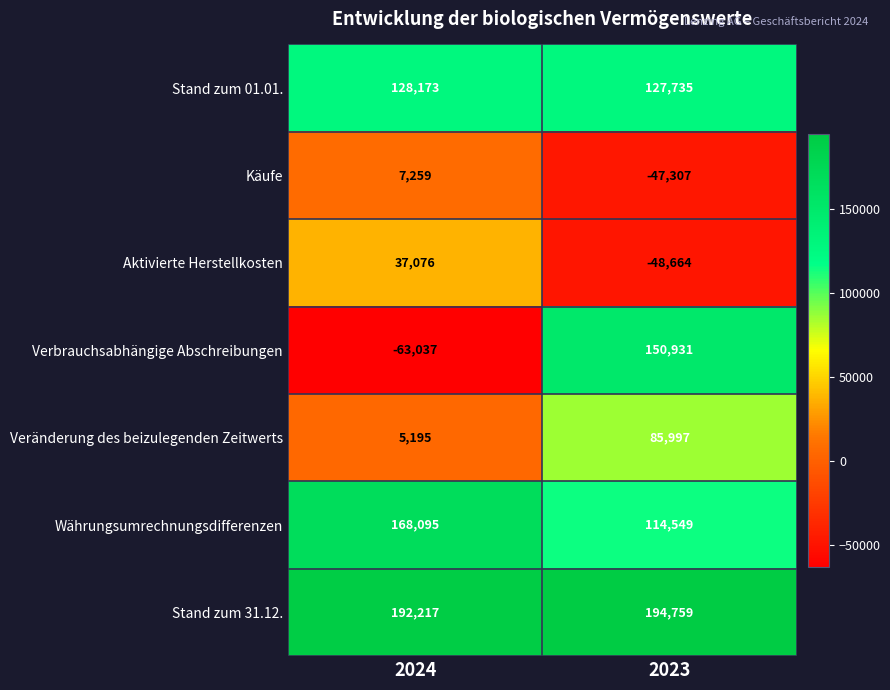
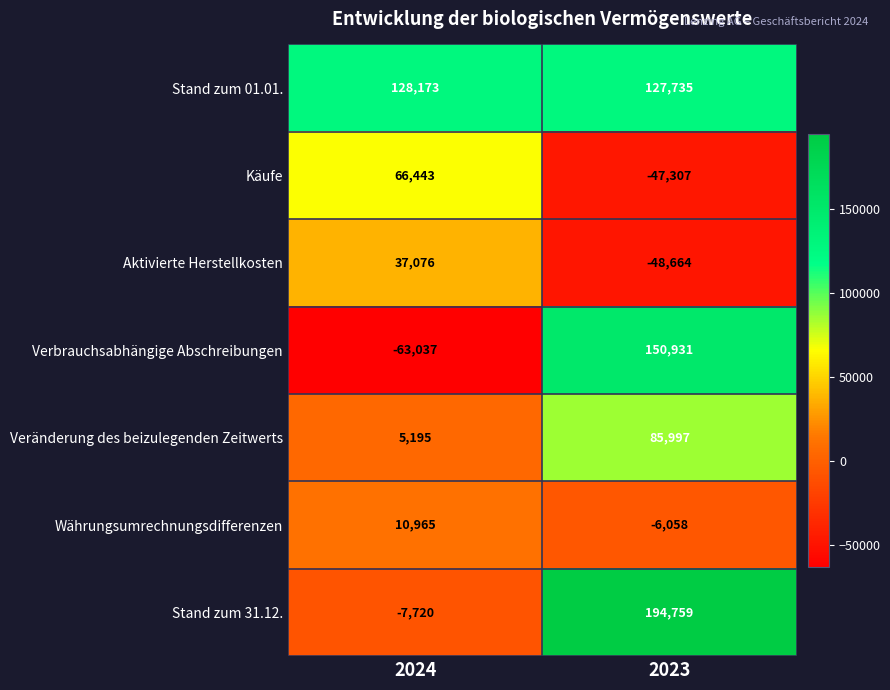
  {
    "Stand zum 01.01.": {
      "2024": "128,173",
      "2023": "127,735"
    },
    "Käufe": {
-     "2024": "7,259",
+     "2024": "66,443",
      "2023": "-47,307"
    },
    "Aktivierte Herstellkosten": {
      "2024": "37,076",
      "2023": "-48,664"
    },
    "Verbrauchsabhängige Abschreibungen": {
      "2024": "-63,037",
      "2023": "150,931"
    },
    "Veränderung des beizulegenden Zeitwerts": {
      "2024": "5,195",
      "2023": "85,997"
    },
    "Währungsumrechnungsdifferenzen": {
-     "2024": "168,095",
-     "2023": "114,549"
+     "2024": "10,965",
+     "2023": "-6,058"
    },
    "Stand zum 31.12.": {
-     "2024": "192,217",
+     "2024": "-7,720",
      "2023": "194,759"
    }
  }
